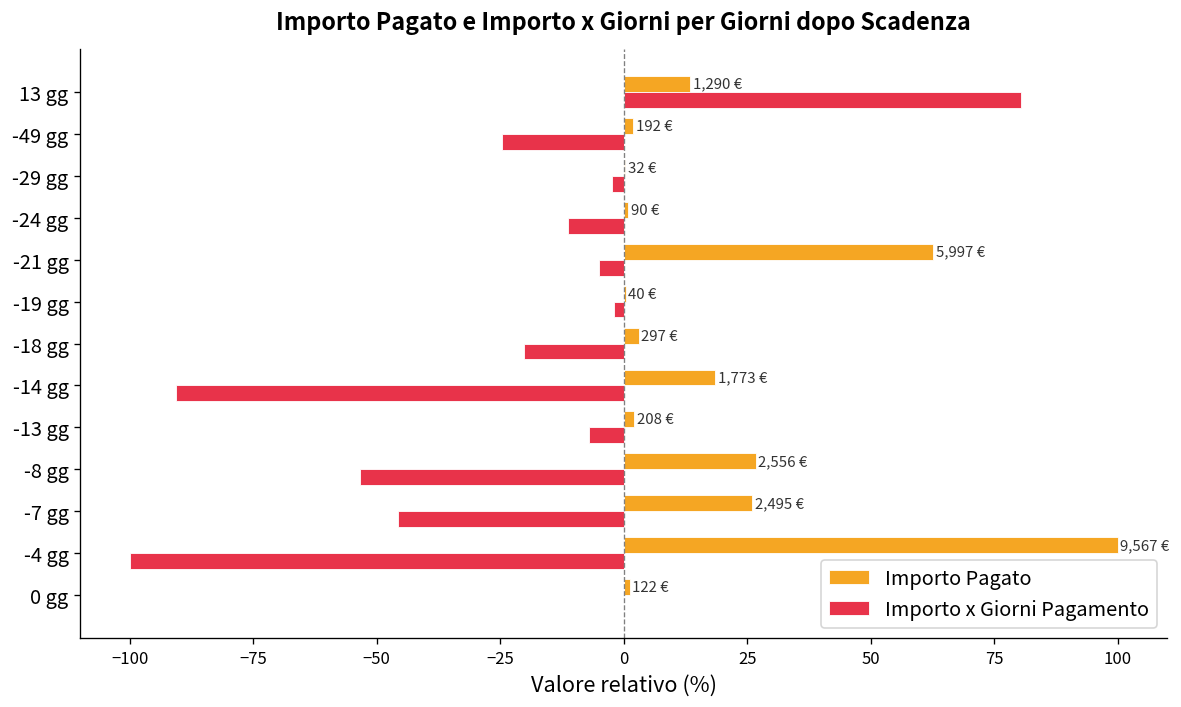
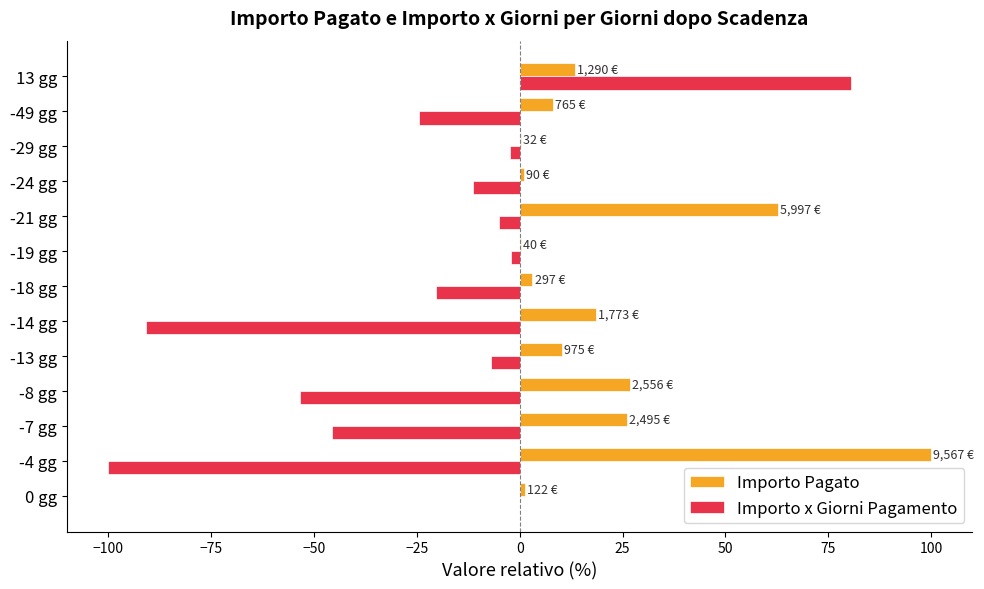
  {
    "Importo Pagato": {
-     "-49 gg": 192,
-     "-13 gg": 208
+     "-49 gg": 765,
+     "-13 gg": 975
    },
    "Importo x Giorni Pagamento": {
      "13 gg": 81,
      "-49 gg": -25,
      "-29 gg": -2,
      "-24 gg": -11,
      "-21 gg": -5,
      "-19 gg": -2,
      "-18 gg": -20,
      "-14 gg": -91,
      "-13 gg": -7,
      "-8 gg": -53,
      "-7 gg": -46,
      "-4 gg": -100,
      "0 gg": 0
    }
  }
